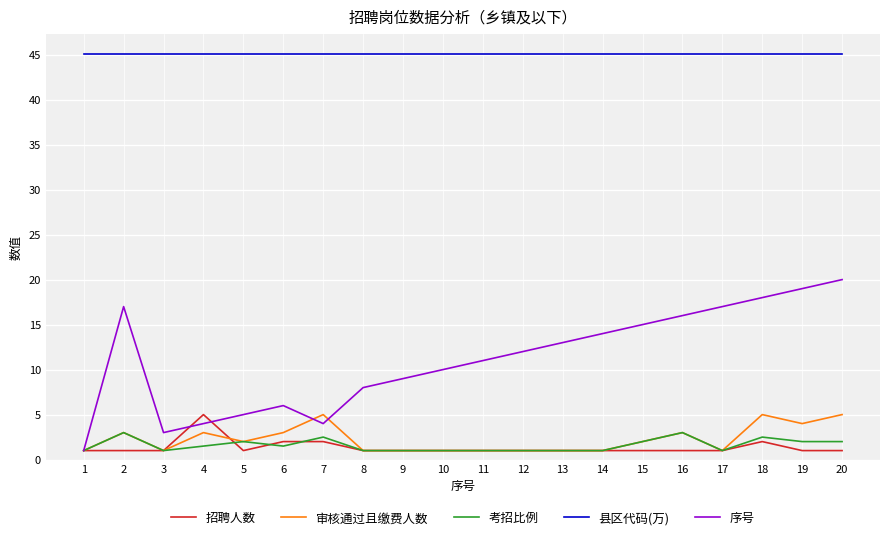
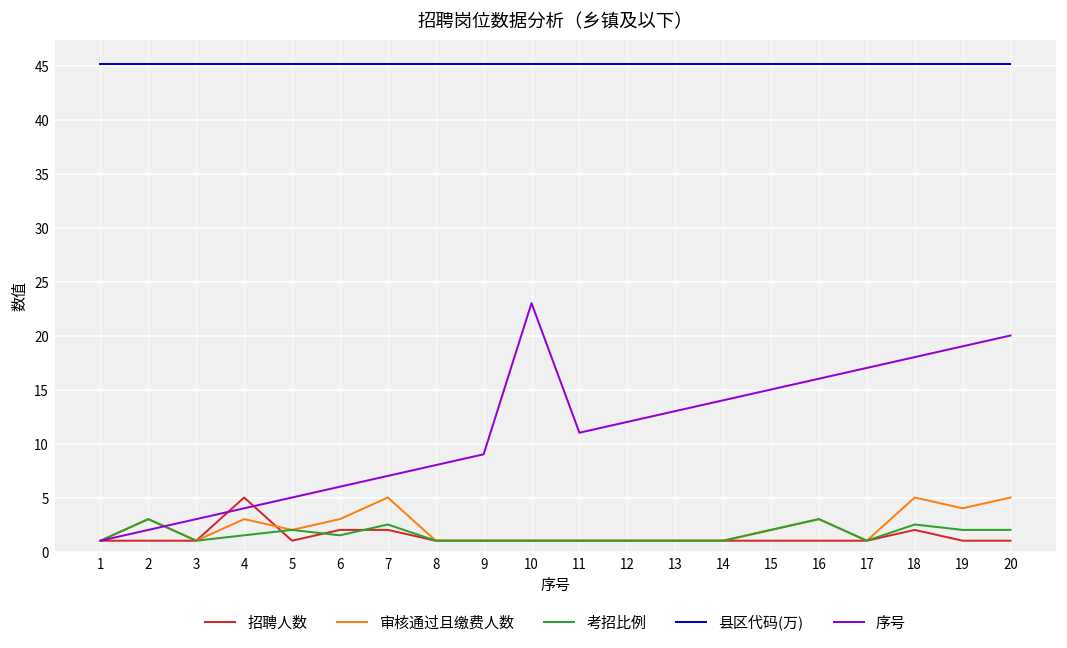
  {
    "招聘人数": {
      "2": 1,
      "4": 5,
      "5": 1,
      "6": 2,
      "7": 2,
      "15": 1,
      "16": 1,
      "18": 2,
      "19": 1,
      "20": 1
    },
    "审核通过且缴费人数": {
      "4": 3,
      "6": 3,
      "7": 5,
      "18": 5,
      "19": 4,
      "20": 5
    },
    "考招比例": {
      "4": 2,
      "6": 2,
      "7": 3,
      "18": 3,
      "19": 2,
      "20": 2
    },
    "县区代码(万)": {
      "1": 45,
      "2": 45,
      "3": 45,
      "4": 45,
      "5": 45,
      "6": 45,
      "7": 45,
      "8": 45,
      "9": 45,
      "10": 45,
      "11": 45,
      "12": 45,
      "13": 45,
      "14": 45,
      "15": 45,
      "16": 45,
      "17": 45,
      "18": 45,
      "19": 45,
      "20": 45
    },
    "序号": {
-     "2": 17,
+     "2": 2,
      "3": 3,
      "4": 4,
      "5": 5,
      "6": 6,
-     "7": 4,
+     "7": 7,
      "8": 8,
      "9": 9,
-     "10": 10,
+     "10": 23,
      "11": 11,
      "12": 12,
      "13": 13,
      "14": 14,
      "15": 15,
      "16": 16,
      "17": 17,
      "18": 18,
      "19": 19,
      "20": 20
    }
  }
